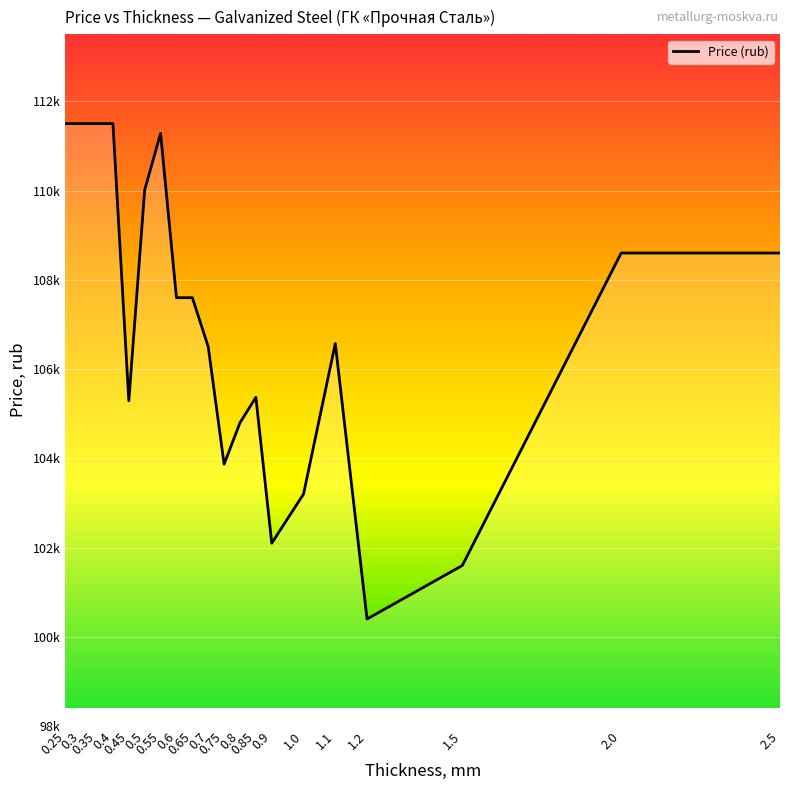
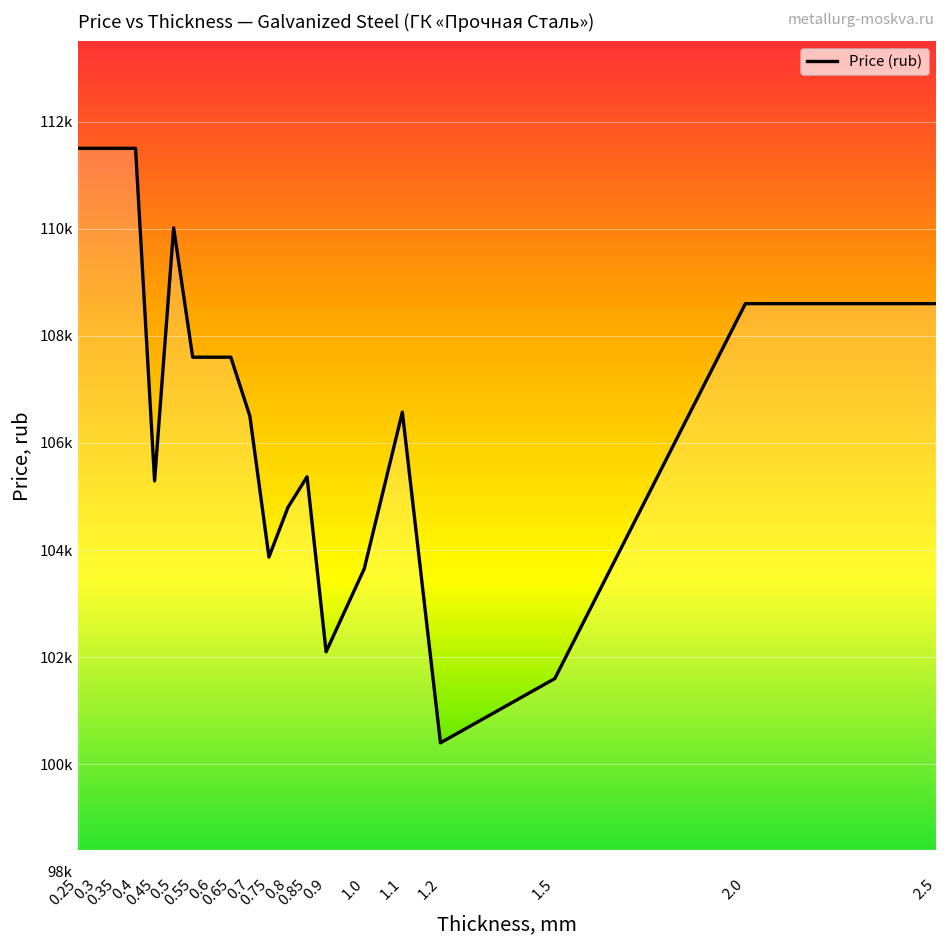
  {
    "0.25": 111500,
    "0.3": 111500,
    "0.35": 111500,
    "0.4": 111500,
    "0.45": 105300,
    "0.5": 110000,
-   "0.55": 111300,
+   "0.55": 107600,
    "0.6": 107600,
    "0.65": 107600,
    "0.7": 106500,
    "0.75": 103900,
    "0.8": 104800,
    "0.85": 105400,
    "0.9": 102100,
-   "1.0": 103200,
+   "1.0": 103700,
    "1.1": 106600,
    "1.2": 100400,
    "1.5": 101600,
    "2.0": 108600,
    "2.5": 108600
  }
